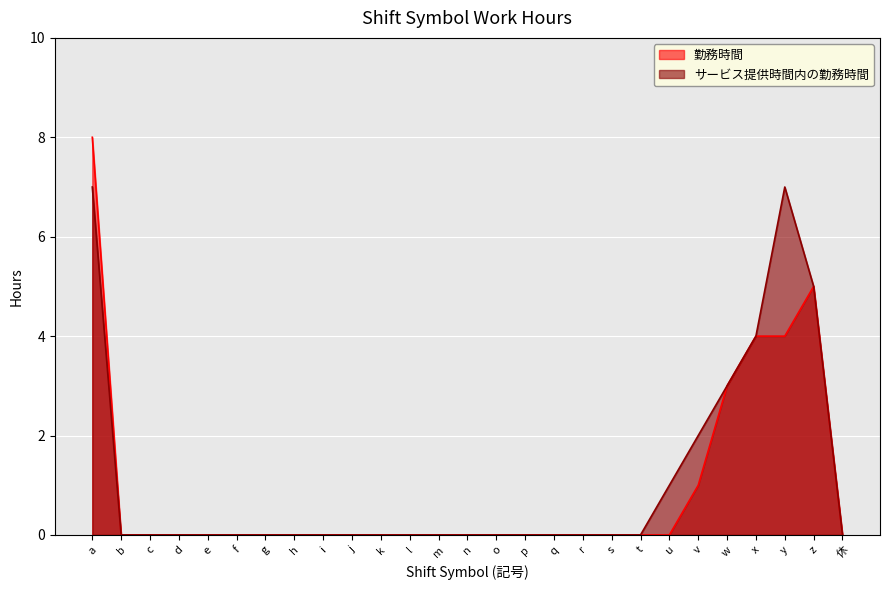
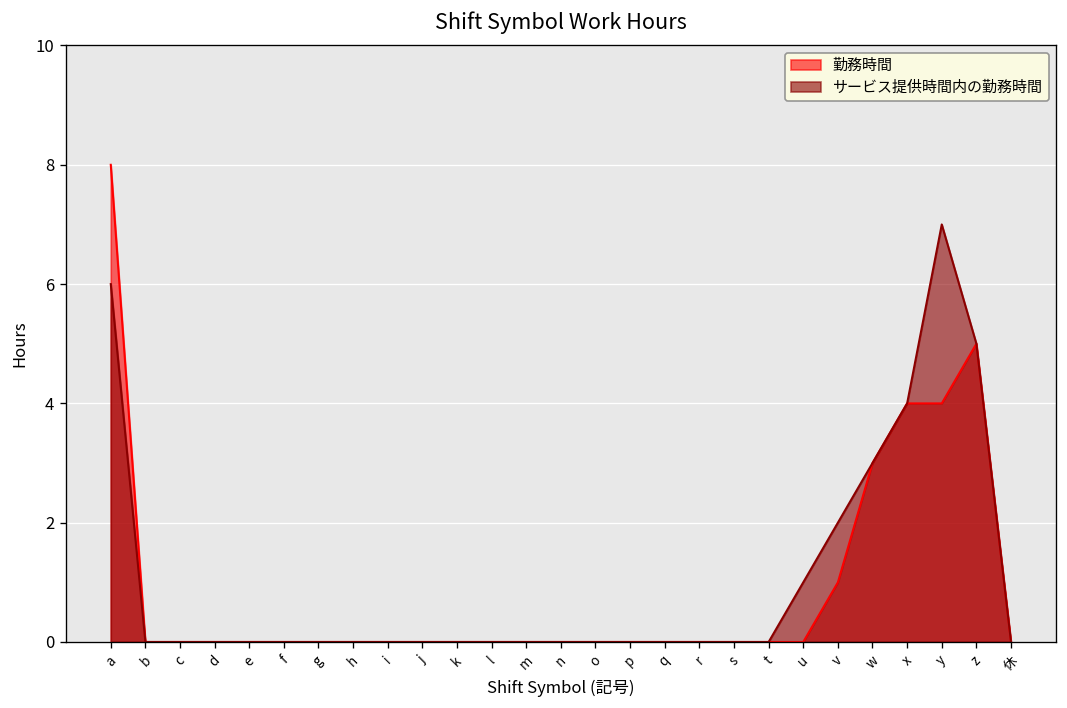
  {
    "勤務時間": {
      "a": 8,
      "u": 0,
      "v": 1,
      "y": 4
    },
    "サービス提供時間内の勤務時間": {
-     "a": 7,
+     "a": 6,
      "u": 1,
      "v": 2,
      "y": 7
    }
  }
